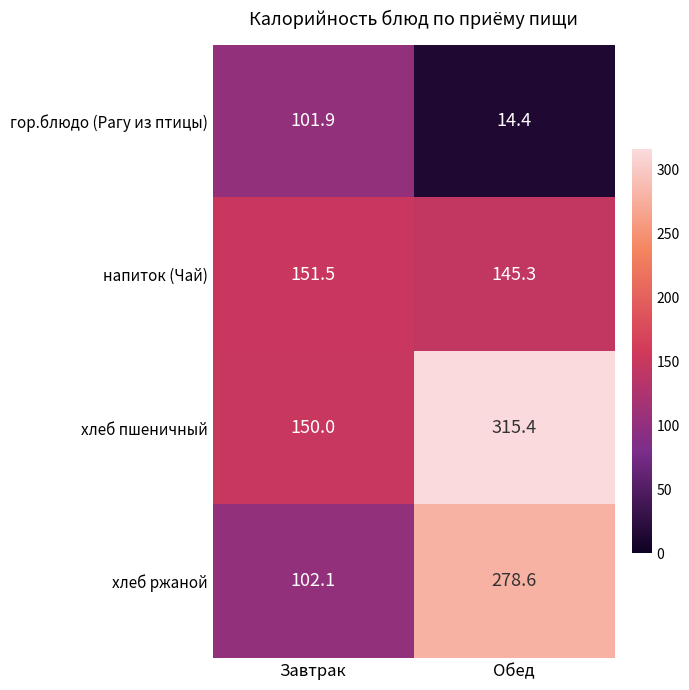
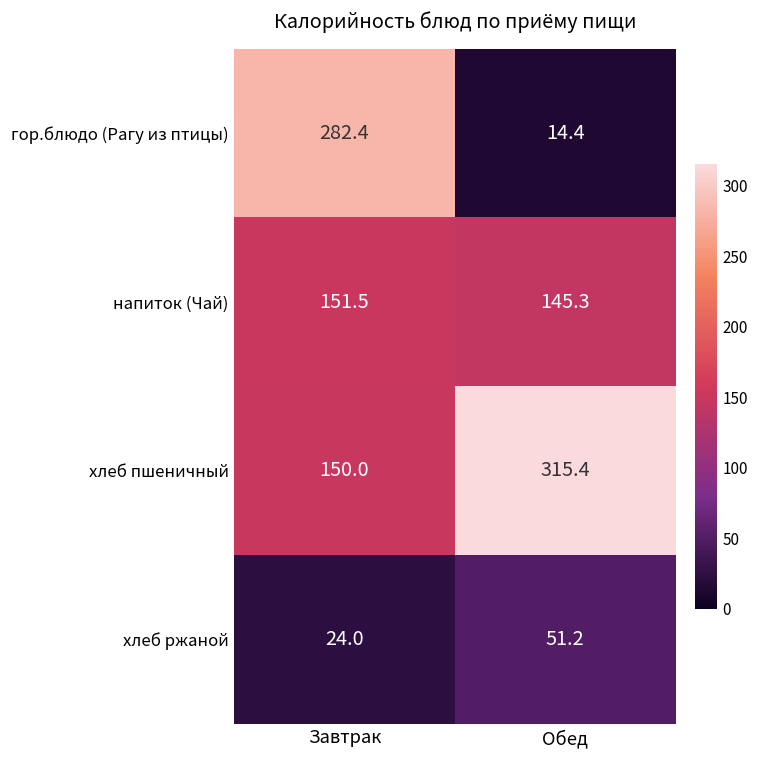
  {
    "гор.блюдо (Рагу из птицы)": {
-     "Завтрак": 101.9,
+     "Завтрак": 282.4,
      "Обед": 14.4
    },
    "напиток (Чай)": {
      "Завтрак": 151.5,
      "Обед": 145.3
    },
    "хлеб пшеничный": {
      "Завтрак": 150.0,
      "Обед": 315.4
    },
    "хлеб ржаной": {
-     "Завтрак": 102.1,
-     "Обед": 278.6
+     "Завтрак": 24.0,
+     "Обед": 51.2
    }
  }
